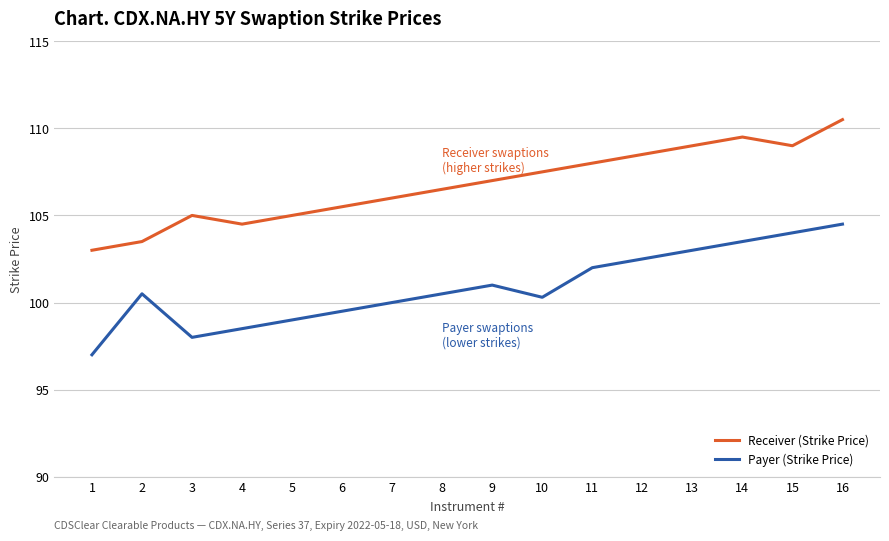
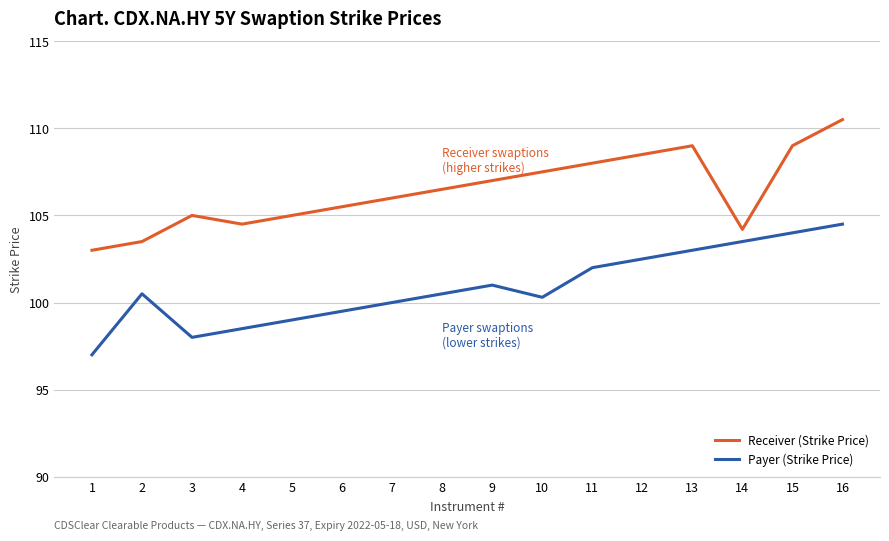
  {
    "Receiver (Strike Price)": {
      "1": 103.0,
      "2": 103.5,
      "3": 105.0,
      "4": 104.5,
      "5": 105.0,
      "6": 105.5,
      "7": 106.0,
      "8": 106.5,
      "9": 107.0,
      "10": 107.5,
      "11": 108.0,
      "12": 108.5,
      "13": 109.0,
-     "14": 109.5,
+     "14": 104.2,
      "15": 109.0,
      "16": 110.5
    },
    "Payer (Strike Price)": {
      "1": 97.0,
      "2": 100.5,
      "3": 98.0,
      "4": 98.5,
      "5": 99.0,
      "6": 99.5,
      "7": 100.0,
      "8": 100.5,
      "9": 101.0,
      "10": 100.3,
      "11": 102.0,
      "12": 102.5,
      "13": 103.0,
      "14": 103.5,
      "15": 104.0,
      "16": 104.5
    }
  }
